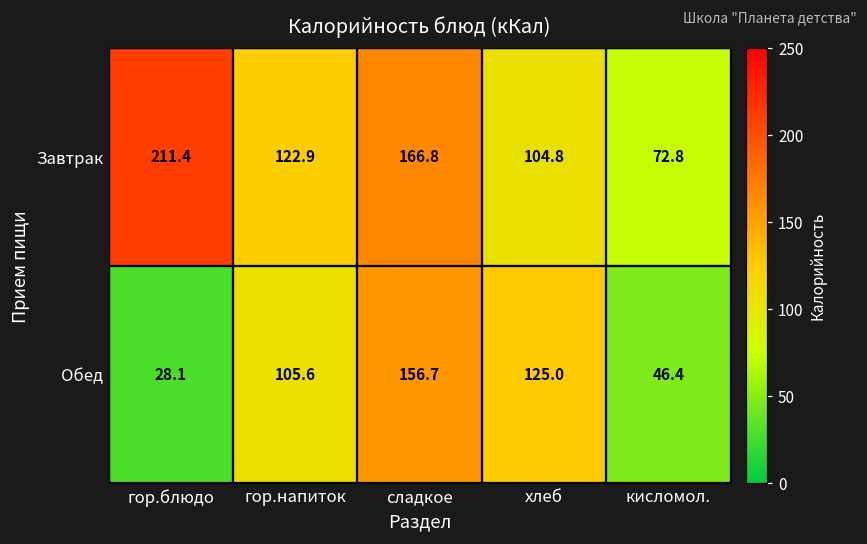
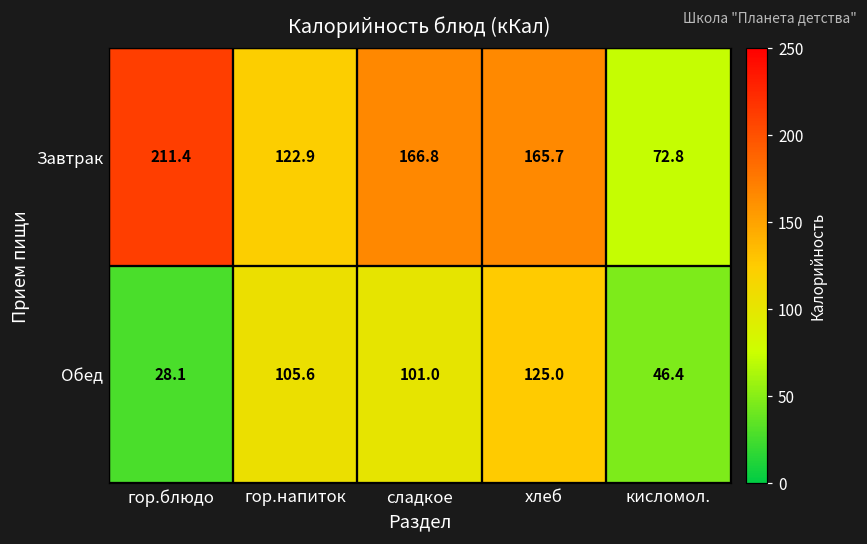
  {
    "Завтрак": {
      "гор.блюдо": 211.4,
      "гор.напиток": 122.9,
      "сладкое": 166.8,
-     "хлеб": 104.8,
+     "хлеб": 165.7,
      "кисломол.": 72.8
    },
    "Обед": {
      "гор.блюдо": 28.1,
      "гор.напиток": 105.6,
-     "сладкое": 156.7,
+     "сладкое": 101.0,
      "хлеб": 125.0,
      "кисломол.": 46.4
    }
  }
